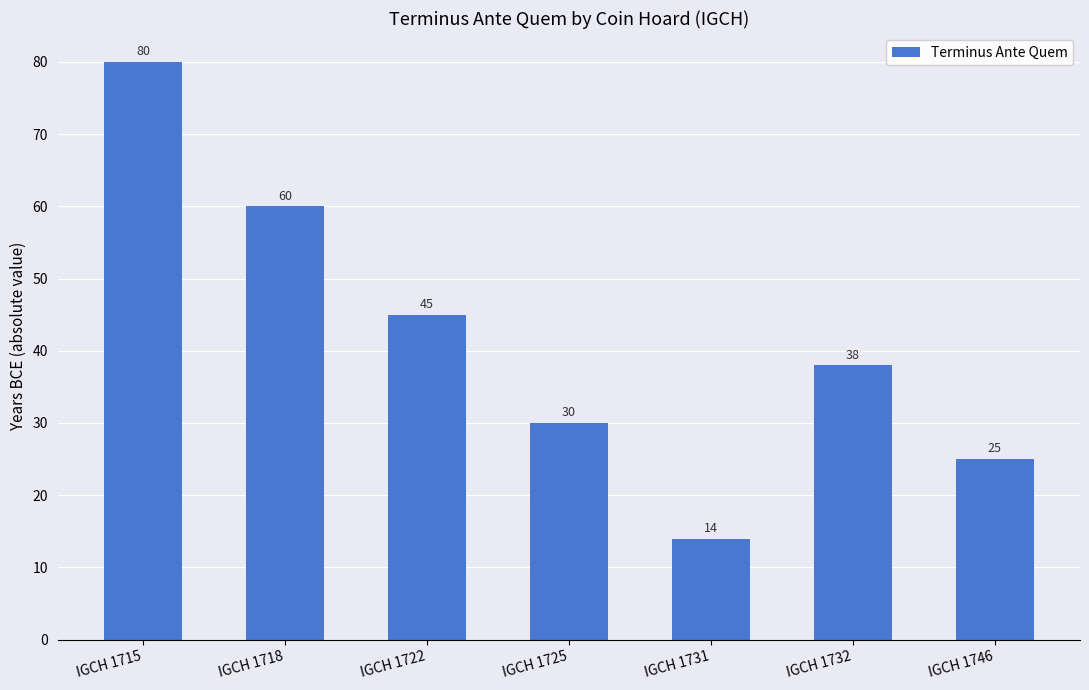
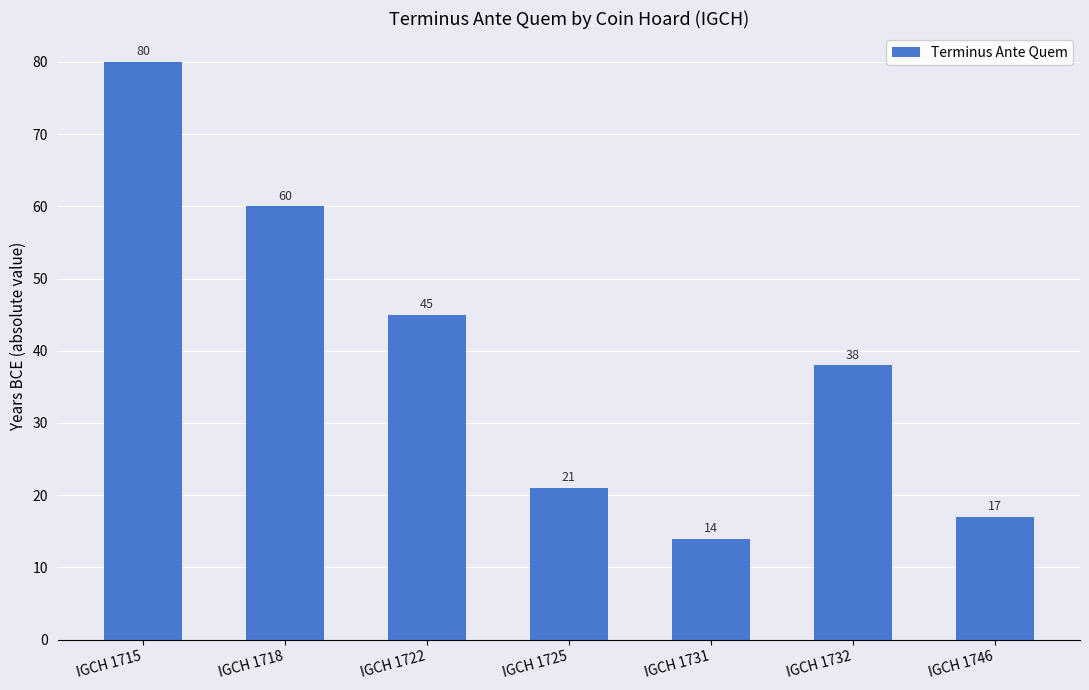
  {
    "IGCH 1715": 80,
    "IGCH 1718": 60,
    "IGCH 1722": 45,
-   "IGCH 1725": 30,
+   "IGCH 1725": 21,
    "IGCH 1731": 14,
    "IGCH 1732": 38,
-   "IGCH 1746": 25
+   "IGCH 1746": 17
  }
